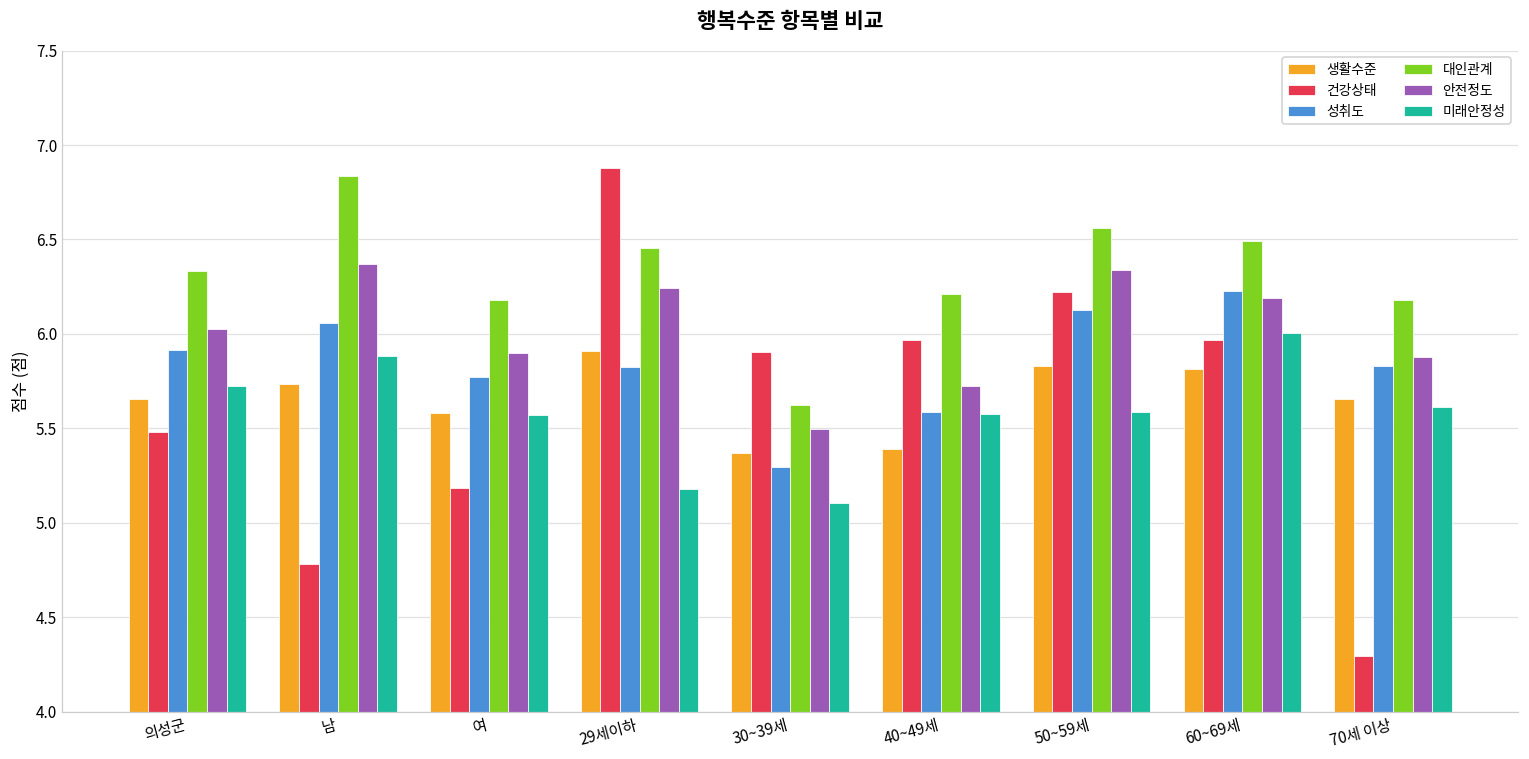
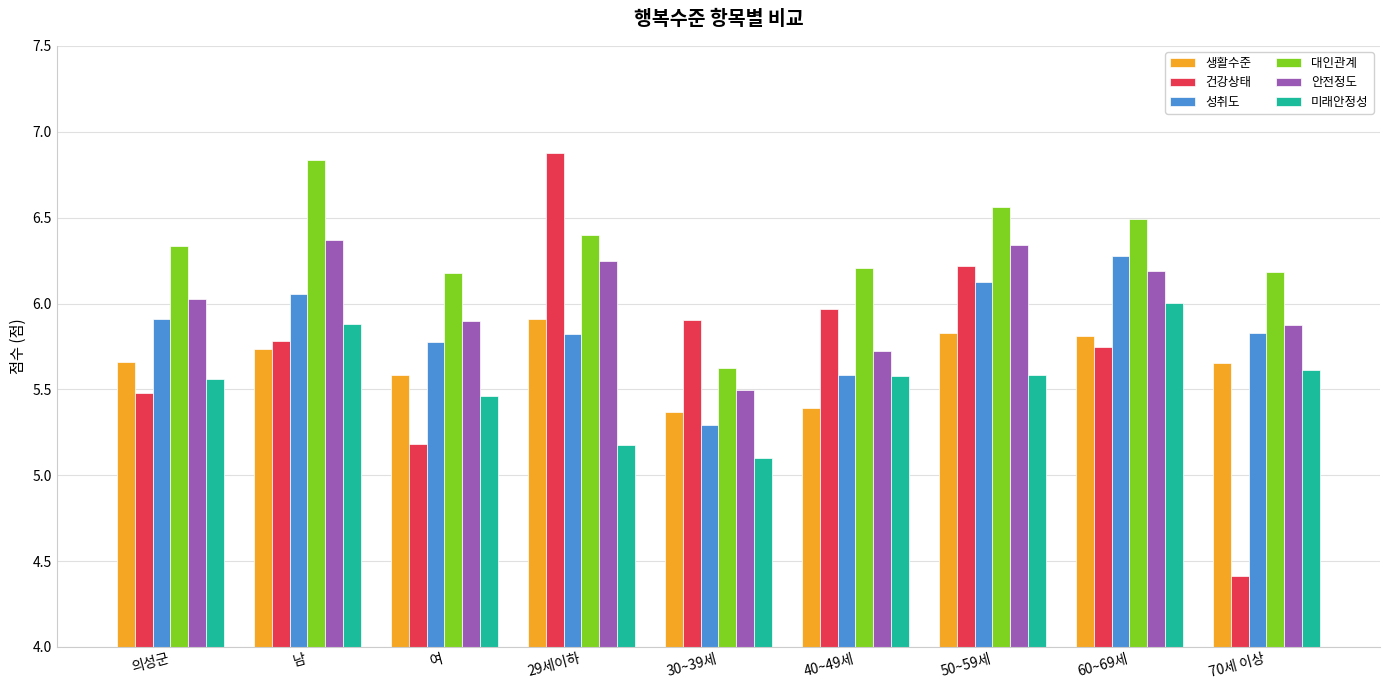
  {
    "생활수준": {
      "의성군": 5.66,
      "남": 5.73,
      "여": 5.58,
      "29세이하": 5.91,
      "30~39세": 5.37,
      "40~49세": 5.39,
      "50~59세": 5.83,
      "60~69세": 5.81,
      "70세 이상": 5.66
    },
    "건강상태": {
      "의성군": 5.48,
-     "남": 4.78,
+     "남": 5.78,
      "여": 5.18,
      "29세이하": 6.88,
      "30~39세": 5.91,
      "40~49세": 5.97,
      "50~59세": 6.22,
-     "60~69세": 5.97,
-     "70세 이상": 4.30
+     "60~69세": 5.75,
+     "70세 이상": 4.42
    },
    "성취도": {
      "의성군": 5.91,
      "남": 6.06,
      "여": 5.77,
      "29세이하": 5.82,
      "30~39세": 5.29,
      "40~49세": 5.58,
      "50~59세": 6.13,
-     "60~69세": 6.22,
+     "60~69세": 6.28,
      "70세 이상": 5.83
    },
    "대인관계": {
      "의성군": 6.33,
      "남": 6.84,
      "여": 6.18,
-     "29세이하": 6.45,
+     "29세이하": 6.40,
      "30~39세": 5.62,
      "40~49세": 6.21,
      "50~59세": 6.56,
      "60~69세": 6.49,
      "70세 이상": 6.18
    },
    "안전정도": {
      "의성군": 6.03,
      "남": 6.37,
      "여": 5.90,
      "29세이하": 6.24,
      "30~39세": 5.49,
      "40~49세": 5.72,
      "50~59세": 6.34,
      "60~69세": 6.19,
      "70세 이상": 5.88
    },
    "미래안정성": {
-     "의성군": 5.72,
+     "의성군": 5.56,
      "남": 5.88,
-     "여": 5.57,
+     "여": 5.46,
      "29세이하": 5.18,
      "30~39세": 5.10,
      "40~49세": 5.58,
      "50~59세": 5.58,
      "60~69세": 6.00,
      "70세 이상": 5.61
    }
  }
